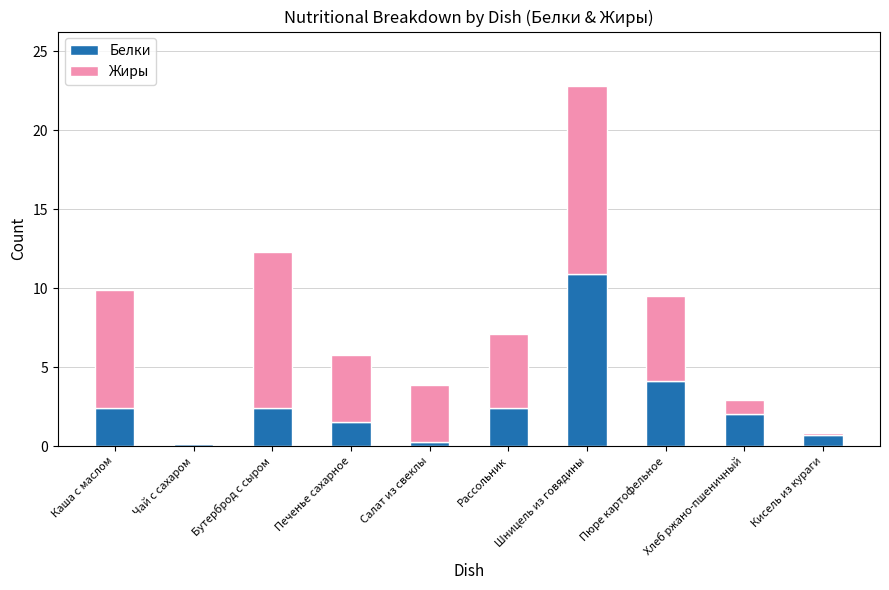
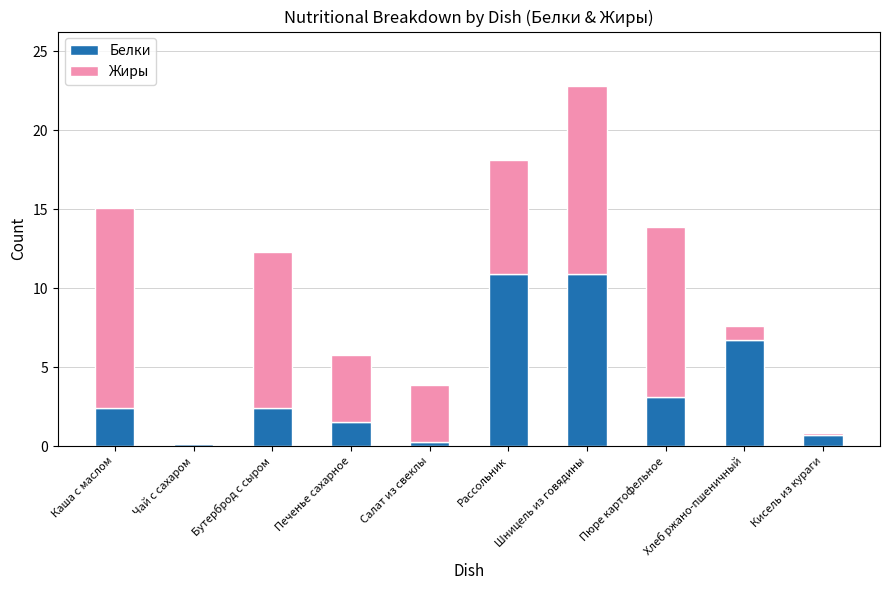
  {
    "Белки": {
      "Каша с маслом": 2.4,
      "Бутерброд с сыром": 2.4,
      "Печенье сахарное": 1.5,
      "Салат из свеклы": 0.3,
-     "Рассольник": 2.4,
+     "Рассольник": 10.9,
      "Шницель из говядины": 10.9,
-     "Пюре картофельное": 4.1,
-     "Хлеб ржано-пшеничный": 2.0,
+     "Пюре картофельное": 3.1,
+     "Хлеб ржано-пшеничный": 6.7,
      "Кисель из кураги": 0.7
    },
    "Жиры": {
-     "Каша с маслом": 7.5,
+     "Каша с маслом": 12.7,
      "Чай с сахаром": 0.0,
      "Бутерброд с сыром": 9.9,
      "Печенье сахарное": 4.2,
      "Салат из свеклы": 3.6,
-     "Рассольник": 4.7,
+     "Рассольник": 7.2,
      "Шницель из говядины": 12.0,
-     "Пюре картофельное": 5.4,
+     "Пюре картофельное": 10.8,
      "Хлеб ржано-пшеничный": 0.9
    }
  }
